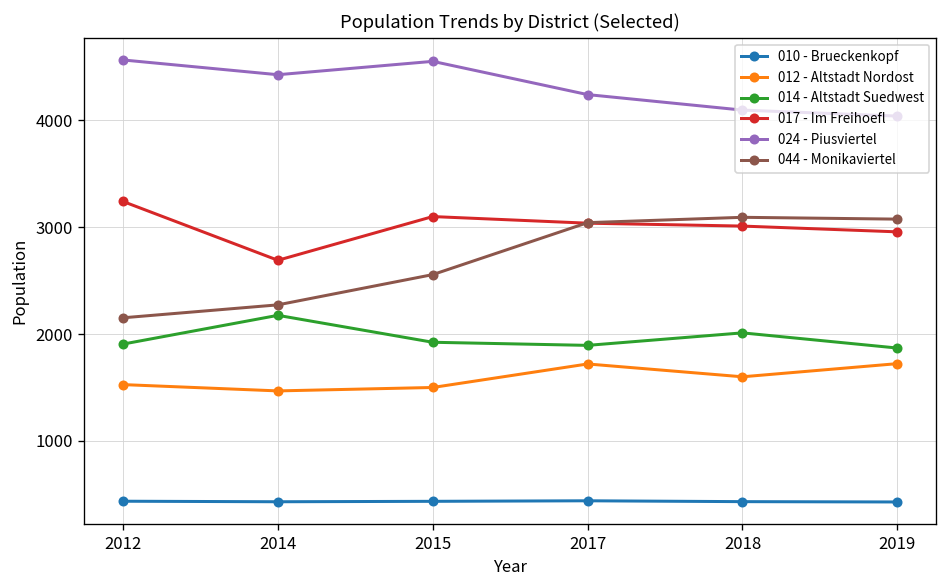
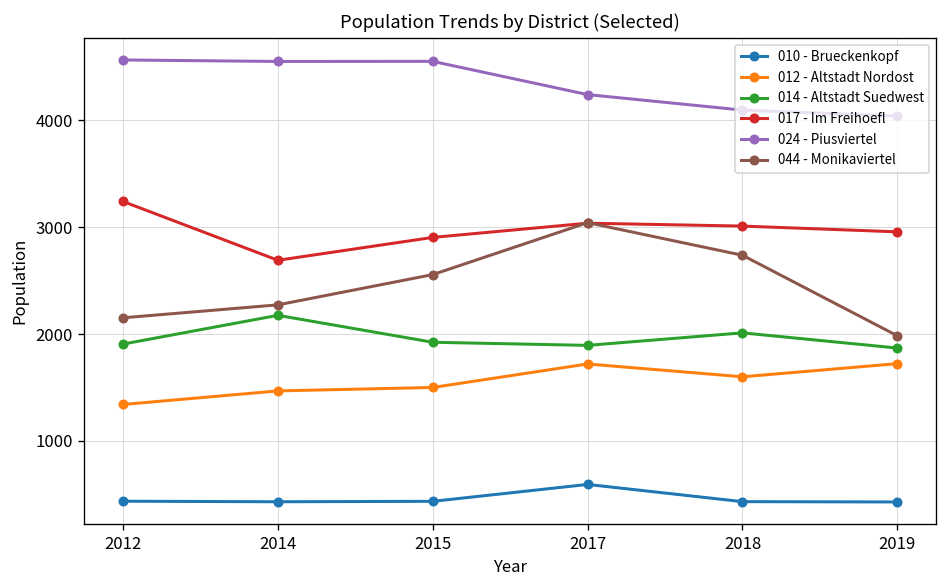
  {
    "010 - Brueckenkopf": {
      "2012": 400,
      "2014": 400,
      "2015": 400,
-     "2017": 400,
+     "2017": 600,
      "2018": 400,
      "2019": 400
    },
    "012 - Altstadt Nordost": {
-     "2012": 1500,
+     "2012": 1300,
      "2014": 1500,
      "2015": 1500,
      "2017": 1700,
      "2018": 1600,
      "2019": 1700
    },
    "014 - Altstadt Suedwest": {
      "2012": 1900,
      "2014": 2200,
      "2015": 1900,
      "2017": 1900,
      "2018": 2000,
      "2019": 1900
    },
    "017 - Im Freihoefl": {
      "2012": 3200,
      "2014": 2700,
-     "2015": 3100,
+     "2015": 2900,
      "2018": 3000,
      "2019": 3000
    },
    "024 - Piusviertel": {
      "2012": 4600,
-     "2014": 4400,
+     "2014": 4600,
      "2015": 4600,
      "2017": 4200
    },
    "044 - Monikaviertel": {
      "2012": 2200,
      "2014": 2300,
      "2015": 2600,
-     "2018": 3100,
-     "2019": 3100
+     "2018": 2700,
+     "2019": 2000
    }
  }
